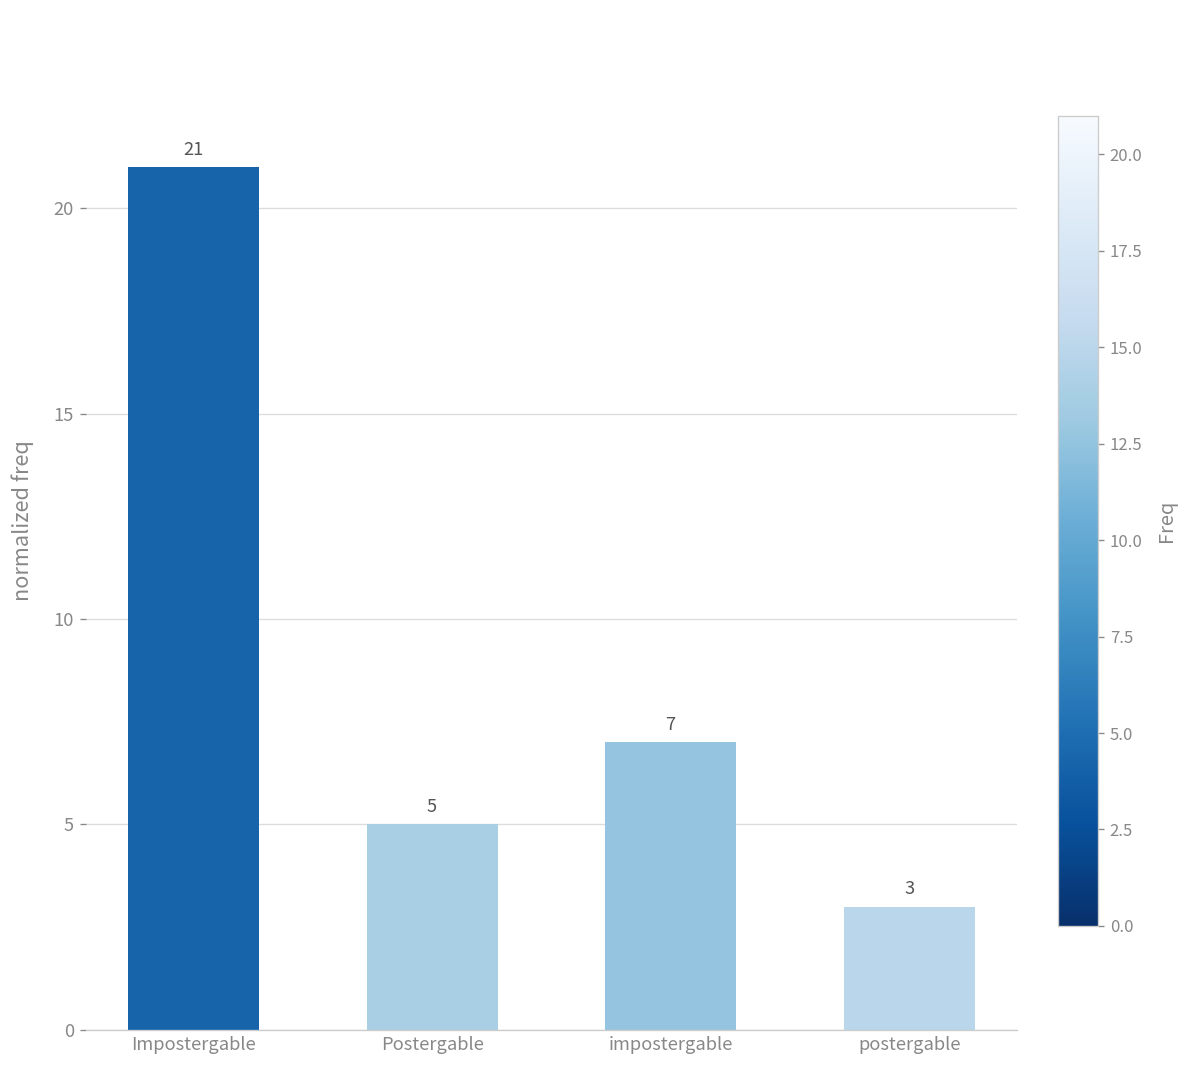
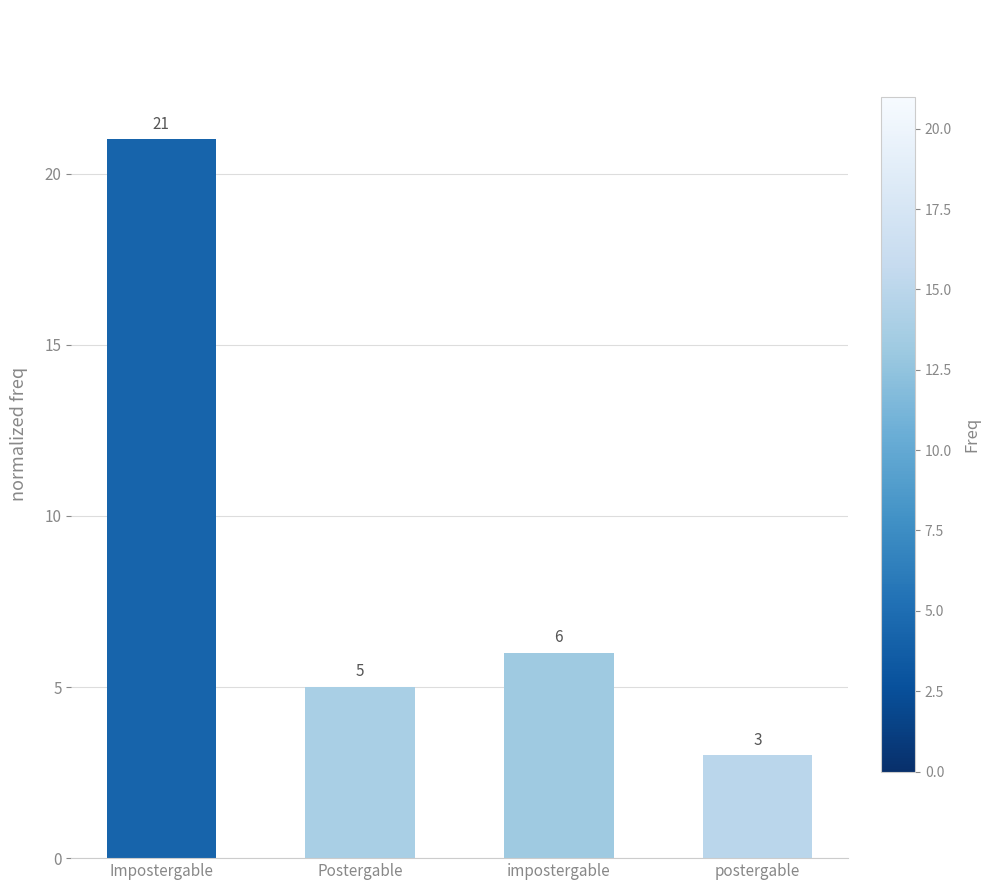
  {
    "Impostergable": 21,
    "Postergable": 5,
-   "impostergable": 7,
+   "impostergable": 6,
    "postergable": 3
  }
